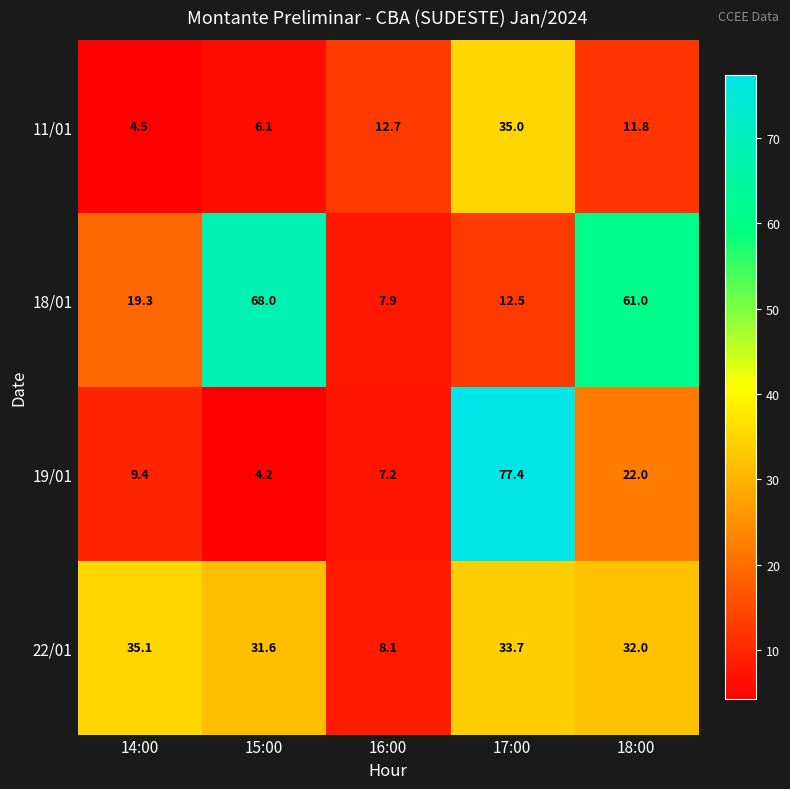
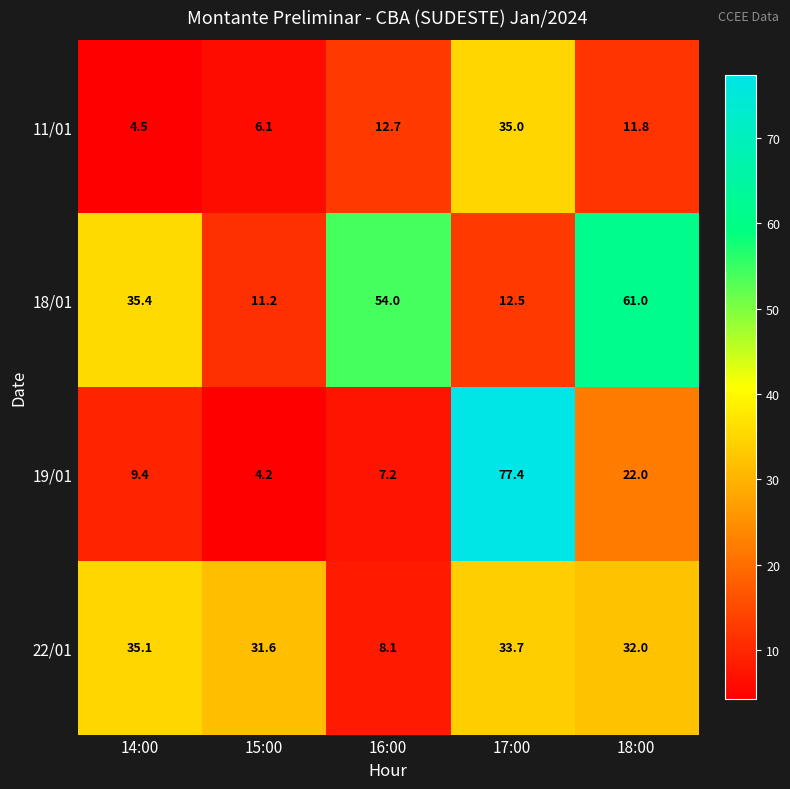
  {
    "11/01": {
      "14:00": 4.5,
      "15:00": 6.1,
      "16:00": 12.7,
      "17:00": 35.0,
      "18:00": 11.8
    },
    "18/01": {
-     "14:00": 19.3,
-     "15:00": 68.0,
-     "16:00": 7.9,
+     "14:00": 35.4,
+     "15:00": 11.2,
+     "16:00": 54.0,
      "17:00": 12.5,
      "18:00": 61.0
    },
    "19/01": {
      "14:00": 9.4,
      "15:00": 4.2,
      "16:00": 7.2,
      "17:00": 77.4,
      "18:00": 22.0
    },
    "22/01": {
      "14:00": 35.1,
      "15:00": 31.6,
      "16:00": 8.1,
      "17:00": 33.7,
      "18:00": 32.0
    }
  }
